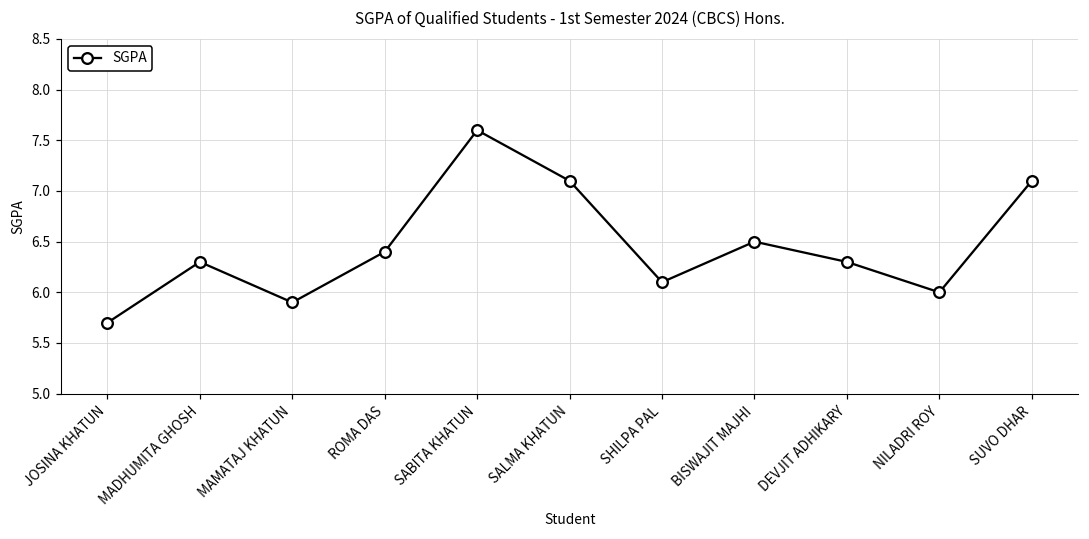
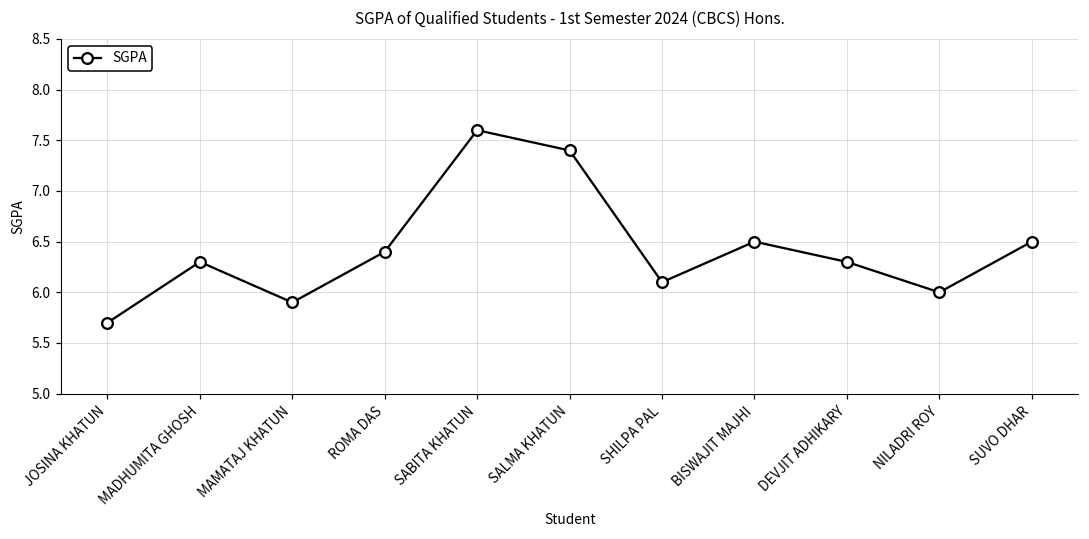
  {
    "JOSINA KHATUN": 5.7,
    "MADHUMITA GHOSH": 6.3,
    "MAMATAJ KHATUN": 5.9,
    "ROMA DAS": 6.4,
    "SABITA KHATUN": 7.6,
-   "SALMA KHATUN": 7.1,
+   "SALMA KHATUN": 7.4,
    "SHILPA PAL": 6.1,
    "BISWAJIT MAJHI": 6.5,
    "DEVJIT ADHIKARY": 6.3,
    "NILADRI ROY": 6.0,
-   "SUVO DHAR": 7.1
+   "SUVO DHAR": 6.5
  }
